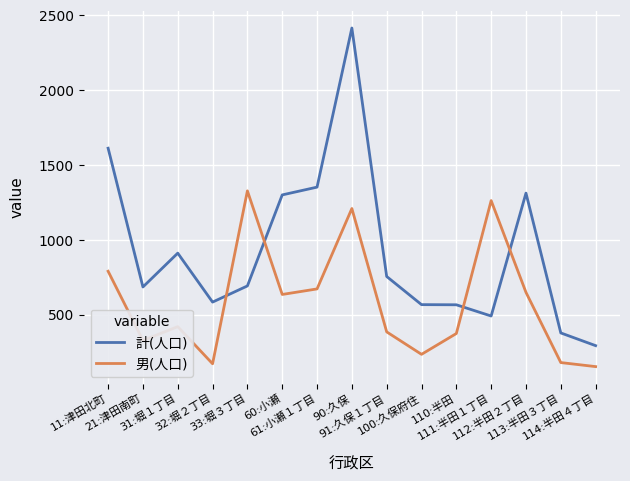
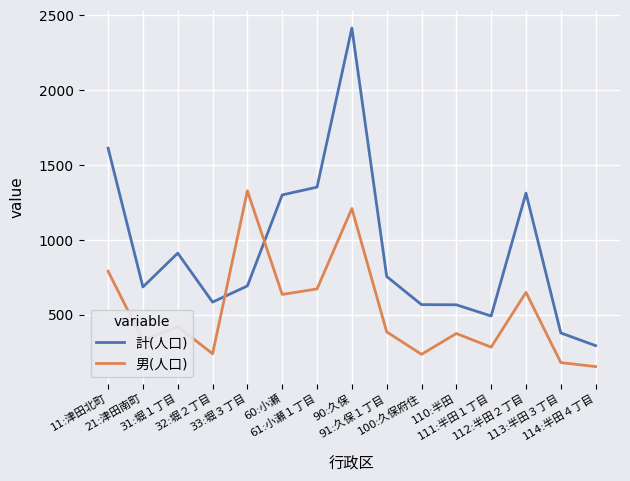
  {
    "計(人口)": {
      "11:津田北町": 1610,
      "21:津田南町": 690,
      "31:堀１丁目": 910,
      "32:堀２丁目": 580,
      "33:堀３丁目": 690,
      "60:小瀬": 1300,
      "61:小瀬１丁目": 1350,
      "90:久保": 2420,
      "91:久保１丁目": 760,
      "100:久保府住": 570,
      "110:半田": 570,
      "111:半田１丁目": 490,
      "112:半田２丁目": 1310,
      "113:半田３丁目": 380,
      "114:半田４丁目": 290
    },
    "男(人口)": {
      "11:津田北町": 790,
-     "32:堀２丁目": 170,
+     "32:堀２丁目": 240,
      "33:堀３丁目": 1330,
      "60:小瀬": 640,
      "61:小瀬１丁目": 670,
      "90:久保": 1210,
      "91:久保１丁目": 390,
      "100:久保府住": 240,
      "110:半田": 370,
-     "111:半田１丁目": 1260,
+     "111:半田１丁目": 280,
      "112:半田２丁目": 650,
      "113:半田３丁目": 180,
      "114:半田４丁目": 150
    }
  }
